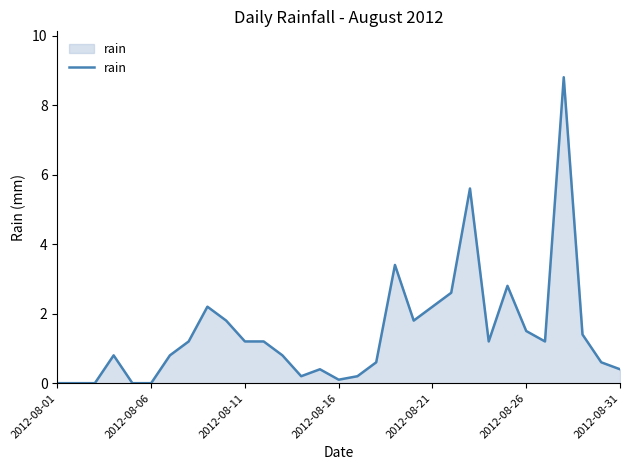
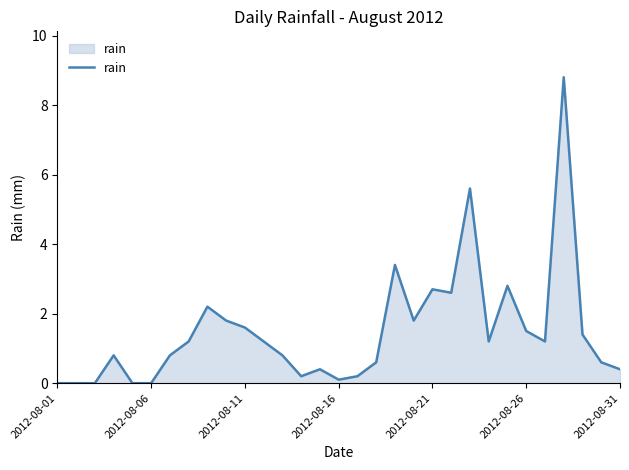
  {
    "2012-08-01": 0.0,
    "2012-08-06": 0.0,
-   "2012-08-11": 1.2,
+   "2012-08-11": 1.6,
    "2012-08-16": 0.1,
-   "2012-08-21": 2.2,
+   "2012-08-21": 2.7,
    "2012-08-26": 1.5,
    "2012-08-31": 0.4
  }
